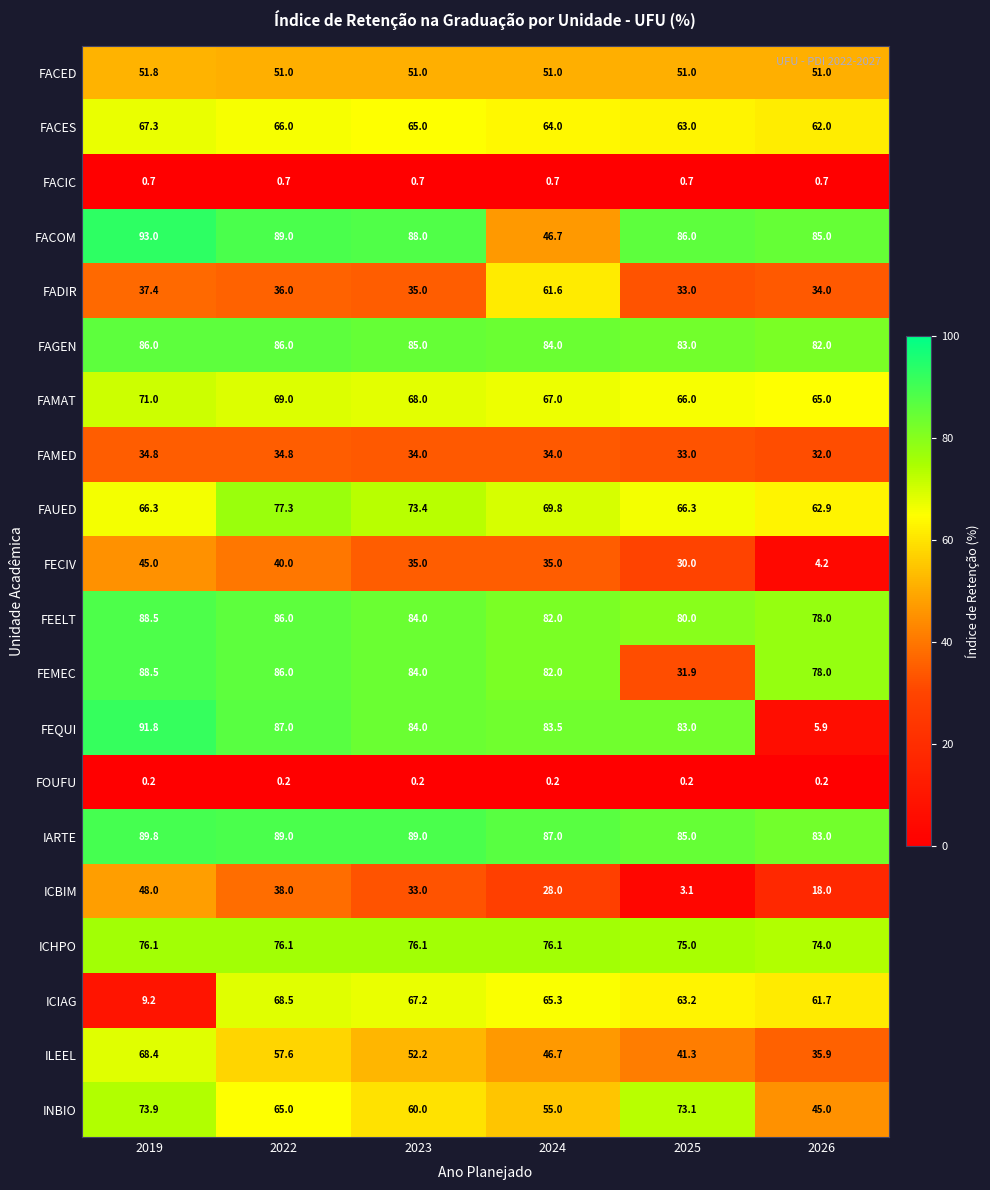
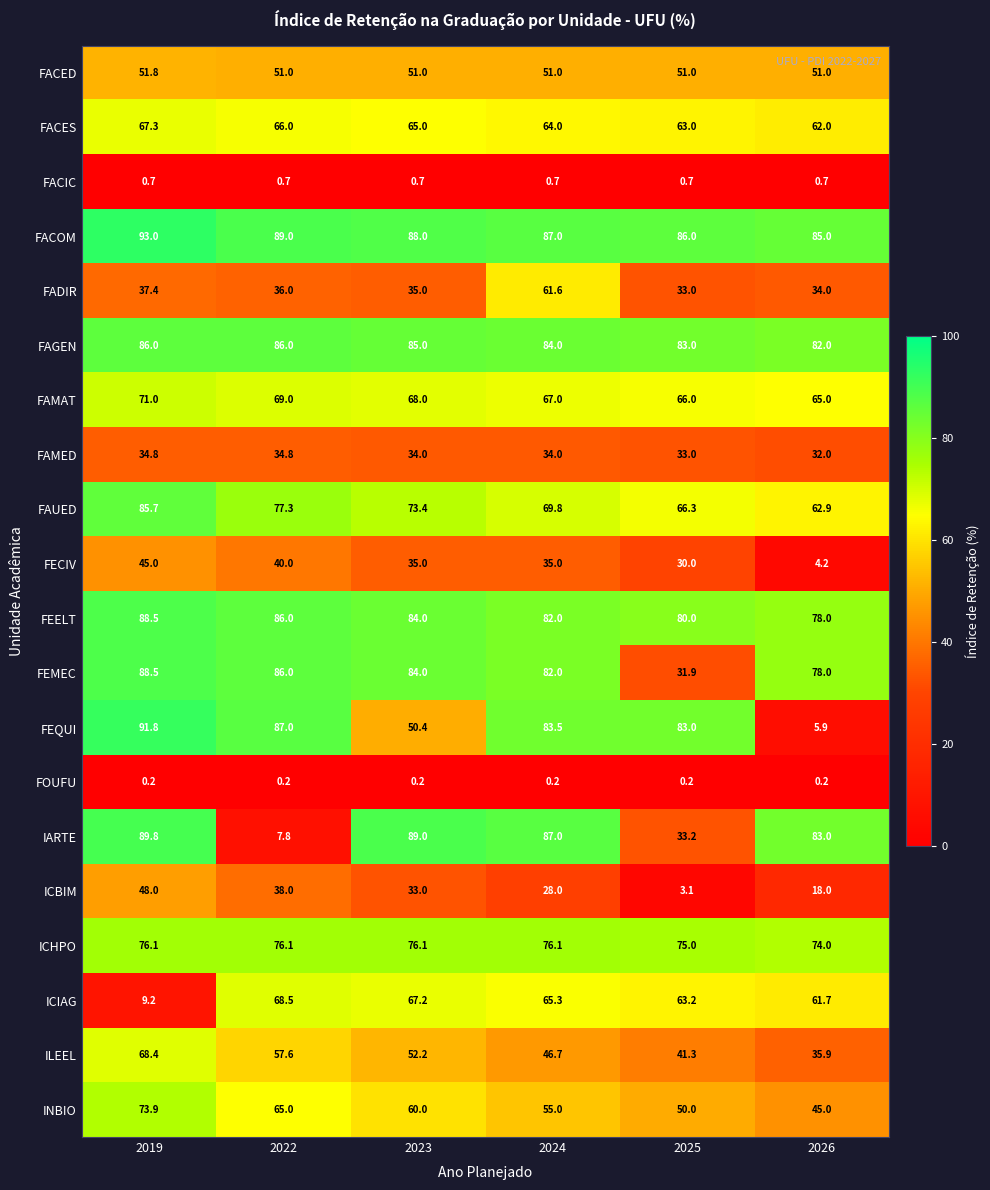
  {
    "FACED": {
      "2019": 51.8,
      "2022": 51.0,
      "2023": 51.0,
      "2024": 51.0,
      "2025": 51.0
    },
    "FACES": {
      "2019": 67.3,
      "2022": 66.0,
      "2023": 65.0,
      "2024": 64.0,
      "2025": 63.0,
      "2026": 62.0
    },
    "FACIC": {
      "2019": 0.7,
      "2022": 0.7,
      "2023": 0.7,
      "2024": 0.7,
      "2025": 0.7,
      "2026": 0.7
    },
    "FACOM": {
      "2019": 93.0,
      "2022": 89.0,
      "2023": 88.0,
-     "2024": 46.7,
+     "2024": 87.0,
      "2025": 86.0,
      "2026": 85.0
    },
    "FADIR": {
      "2019": 37.4,
      "2022": 36.0,
      "2023": 35.0,
      "2024": 61.6,
      "2025": 33.0,
      "2026": 34.0
    },
    "FAGEN": {
      "2019": 86.0,
      "2022": 86.0,
      "2023": 85.0,
      "2024": 84.0,
      "2025": 83.0,
      "2026": 82.0
    },
    "FAMAT": {
      "2019": 71.0,
      "2022": 69.0,
      "2023": 68.0,
      "2024": 67.0,
      "2025": 66.0,
      "2026": 65.0
    },
    "FAMED": {
      "2019": 34.8,
      "2022": 34.8,
      "2023": 34.0,
      "2024": 34.0,
      "2025": 33.0,
      "2026": 32.0
    },
    "FAUED": {
-     "2019": 66.3,
+     "2019": 85.7,
      "2022": 77.3,
      "2023": 73.4,
      "2024": 69.8,
      "2025": 66.3,
      "2026": 62.9
    },
    "FECIV": {
      "2019": 45.0,
      "2022": 40.0,
      "2023": 35.0,
      "2024": 35.0,
      "2025": 30.0,
      "2026": 4.2
    },
    "FEELT": {
      "2019": 88.5,
      "2022": 86.0,
      "2023": 84.0,
      "2024": 82.0,
      "2025": 80.0,
      "2026": 78.0
    },
    "FEMEC": {
      "2019": 88.5,
      "2022": 86.0,
      "2023": 84.0,
      "2024": 82.0,
      "2025": 31.9,
      "2026": 78.0
    },
    "FEQUI": {
      "2019": 91.8,
      "2022": 87.0,
-     "2023": 84.0,
+     "2023": 50.4,
      "2024": 83.5,
      "2025": 83.0,
      "2026": 5.9
    },
    "FOUFU": {
      "2019": 0.2,
      "2022": 0.2,
      "2023": 0.2,
      "2024": 0.2,
      "2025": 0.2,
      "2026": 0.2
    },
    "IARTE": {
      "2019": 89.8,
-     "2022": 89.0,
+     "2022": 7.8,
      "2023": 89.0,
      "2024": 87.0,
-     "2025": 85.0,
+     "2025": 33.2,
      "2026": 83.0
    },
    "ICBIM": {
      "2019": 48.0,
      "2022": 38.0,
      "2023": 33.0,
      "2024": 28.0,
      "2025": 3.1,
      "2026": 18.0
    },
    "ICHPO": {
      "2019": 76.1,
      "2022": 76.1,
      "2023": 76.1,
      "2024": 76.1,
      "2025": 75.0,
      "2026": 74.0
    },
    "ICIAG": {
      "2019": 9.2,
      "2022": 68.5,
      "2023": 67.2,
      "2024": 65.3,
      "2025": 63.2,
      "2026": 61.7
    },
    "ILEEL": {
      "2019": 68.4,
      "2022": 57.6,
      "2023": 52.2,
      "2024": 46.7,
      "2025": 41.3,
      "2026": 35.9
    },
    "INBIO": {
      "2019": 73.9,
      "2022": 65.0,
      "2023": 60.0,
      "2024": 55.0,
-     "2025": 73.1,
+     "2025": 50.0,
      "2026": 45.0
    }
  }
